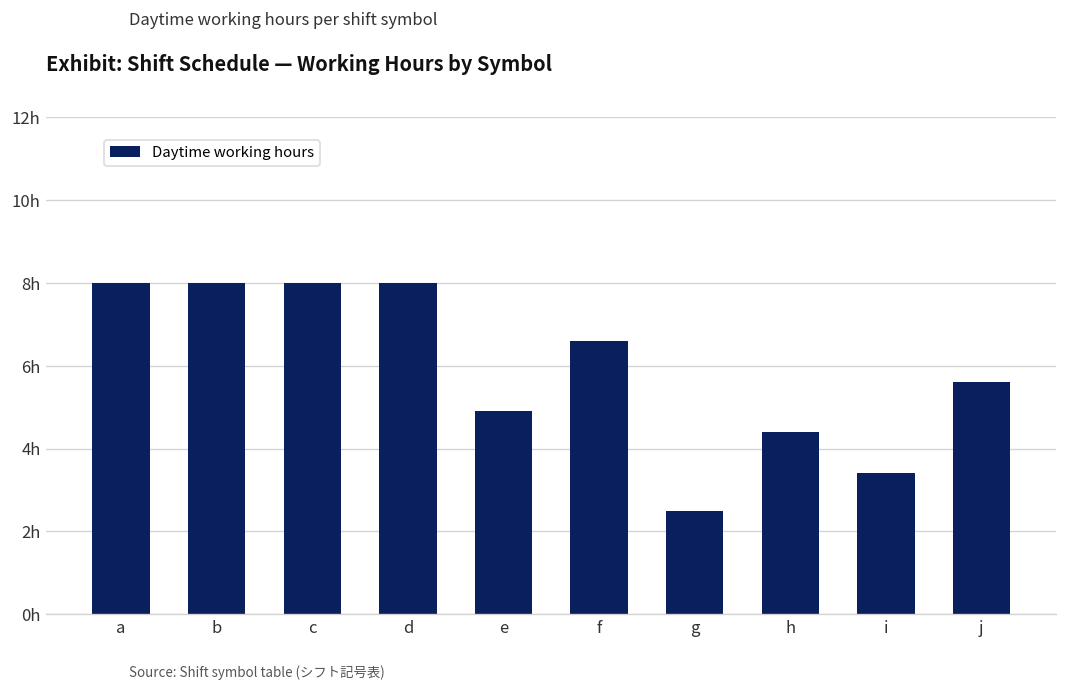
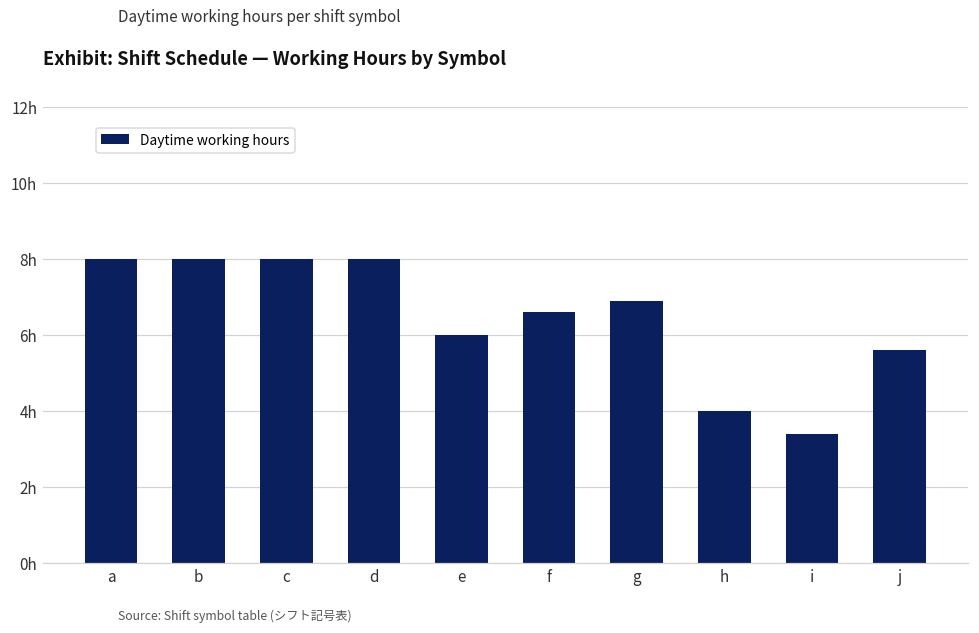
  {
    "a": "8.0h",
    "b": "8.0h",
    "c": "8.0h",
    "d": "8.0h",
-   "e": "4.9h",
+   "e": "6.0h",
    "f": "6.6h",
-   "g": "2.5h",
-   "h": "4.4h",
+   "g": "6.9h",
+   "h": "4.0h",
    "i": "3.4h",
    "j": "5.6h"
  }
